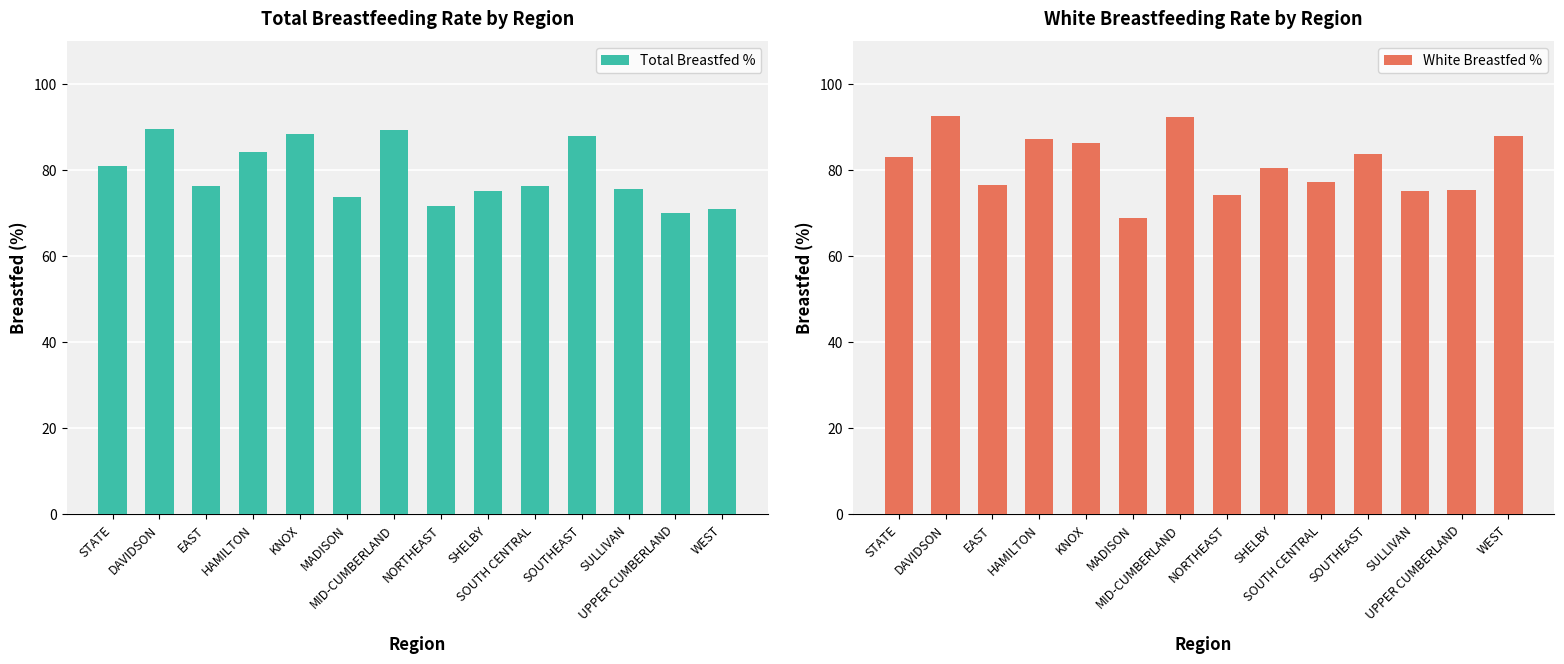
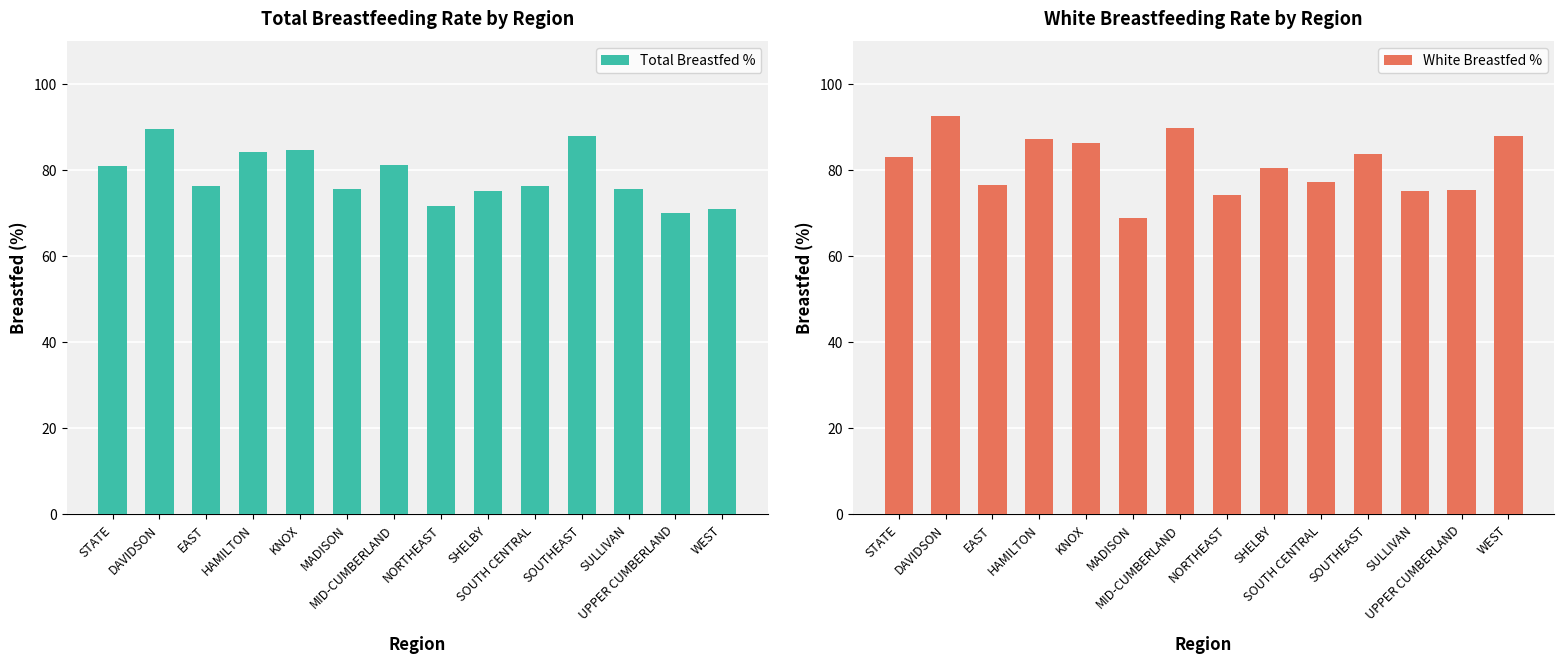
  {
    "Total Breastfeeding Rate by Region": {
      "STATE": 81,
      "DAVIDSON": 90,
      "EAST": 76,
      "HAMILTON": 84,
-     "KNOX": 89,
-     "MADISON": 74,
-     "MID-CUMBERLAND": 89,
+     "KNOX": 85,
+     "MADISON": 76,
+     "MID-CUMBERLAND": 81,
      "NORTHEAST": 72,
      "SHELBY": 75,
      "SOUTH CENTRAL": 76,
      "SOUTHEAST": 88,
      "SULLIVAN": 76,
      "UPPER CUMBERLAND": 70,
      "WEST": 71
    },
    "White Breastfeeding Rate by Region": {
      "STATE": 83,
      "DAVIDSON": 93,
      "EAST": 77,
      "HAMILTON": 87,
      "KNOX": 86,
      "MADISON": 69,
-     "MID-CUMBERLAND": 92,
+     "MID-CUMBERLAND": 90,
      "NORTHEAST": 74,
      "SHELBY": 81,
      "SOUTH CENTRAL": 77,
      "SOUTHEAST": 84,
      "SULLIVAN": 75,
      "UPPER CUMBERLAND": 75,
      "WEST": 88
    }
  }
